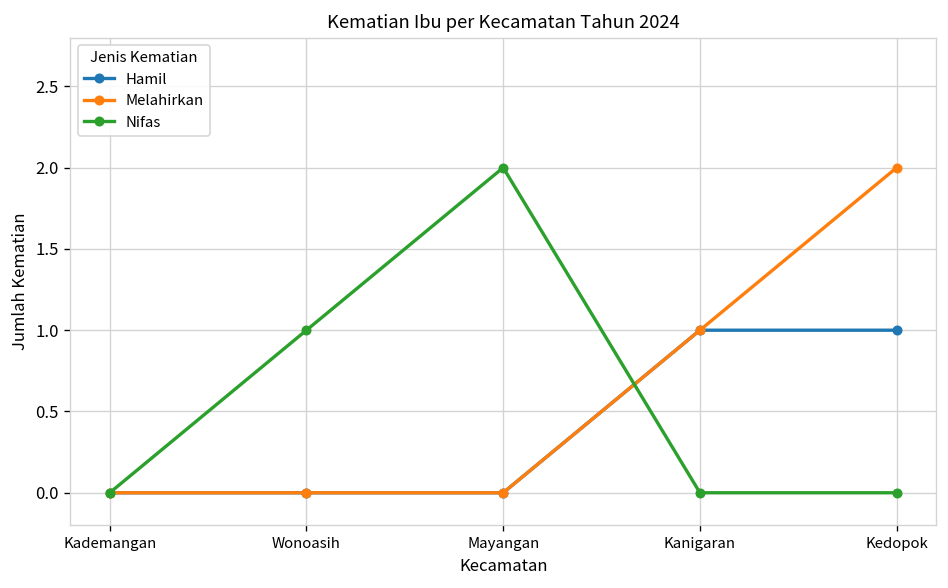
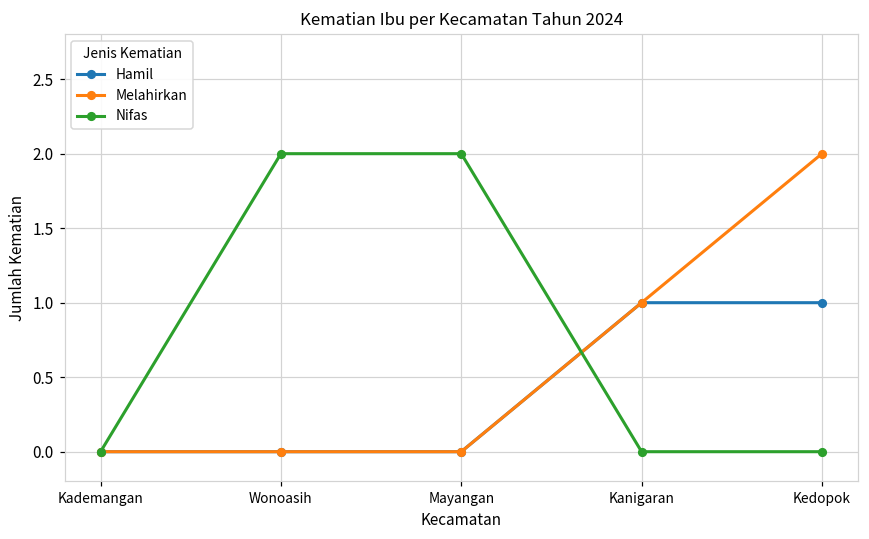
  {
    "Hamil": {
      "Kedopok": 1
    },
    "Melahirkan": {
      "Kedopok": 2
    },
    "Nifas": {
-     "Wonoasih": 1,
+     "Wonoasih": 2,
      "Mayangan": 2,
      "Kanigaran": 0,
      "Kedopok": 0
    }
  }
